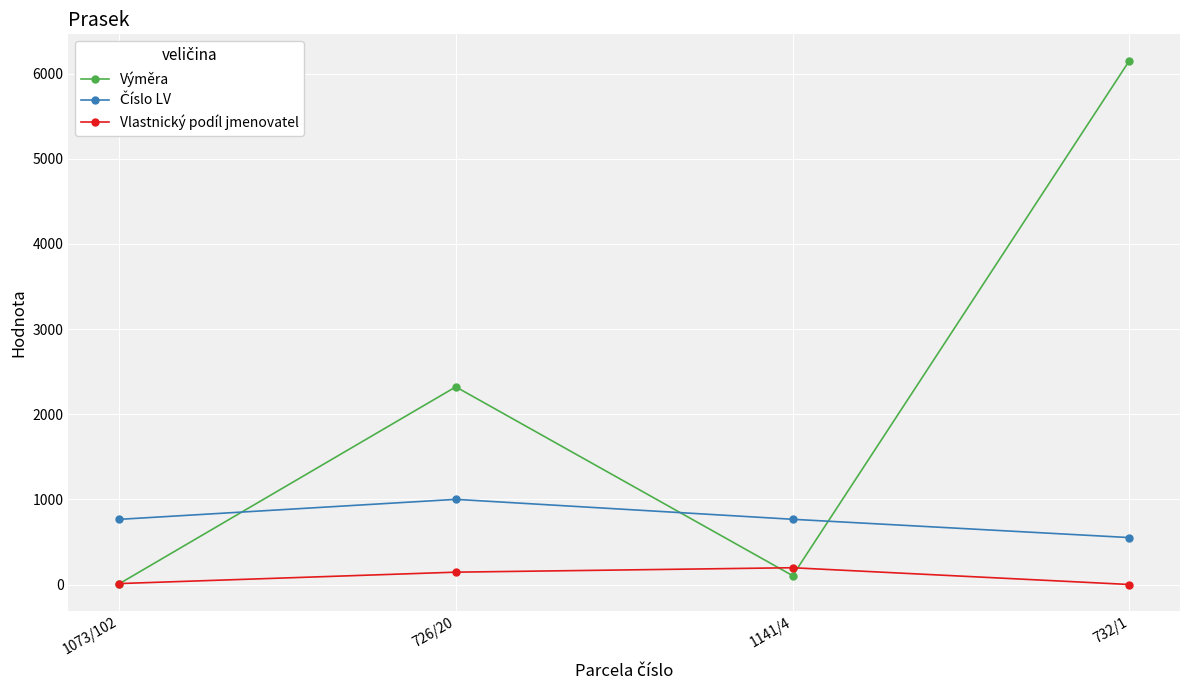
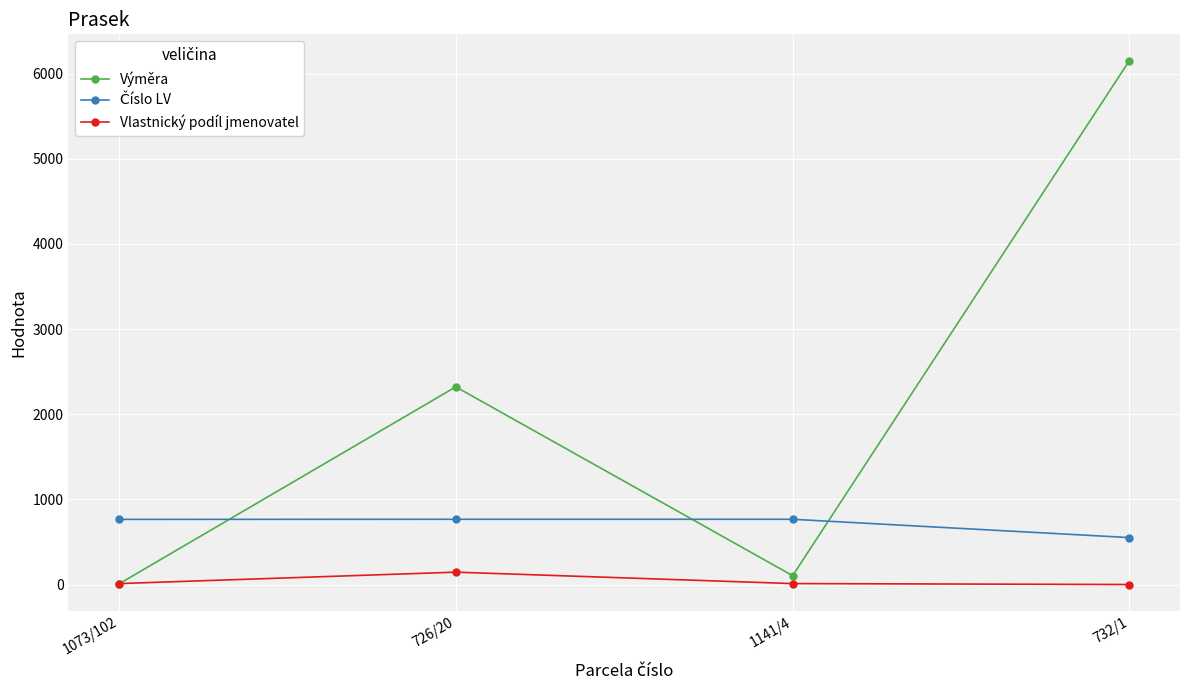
  {
    "Výměra": {
      "726/20": 2300,
      "1141/4": 100,
      "732/1": 6200
    },
    "Číslo LV": {
      "1073/102": 800,
-     "726/20": 1000,
+     "726/20": 800,
      "1141/4": 800,
      "732/1": 600
    },
    "Vlastnický podíl jmenovatel": {
      "726/20": 100,
-     "1141/4": 200,
+     "1141/4": 0,
      "732/1": 0
    }
  }
